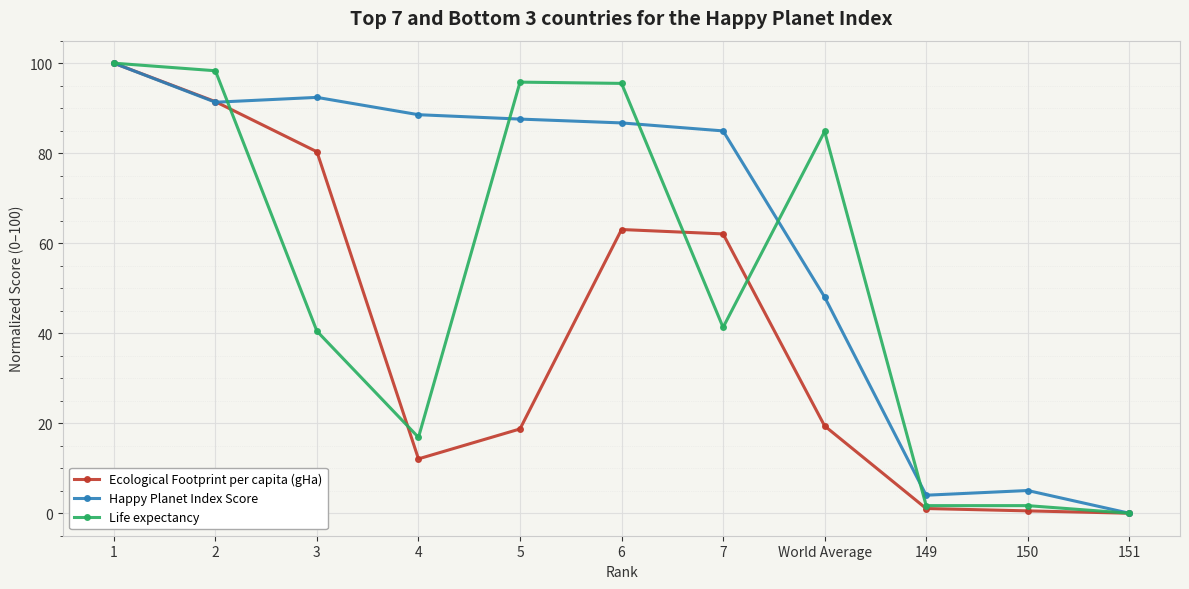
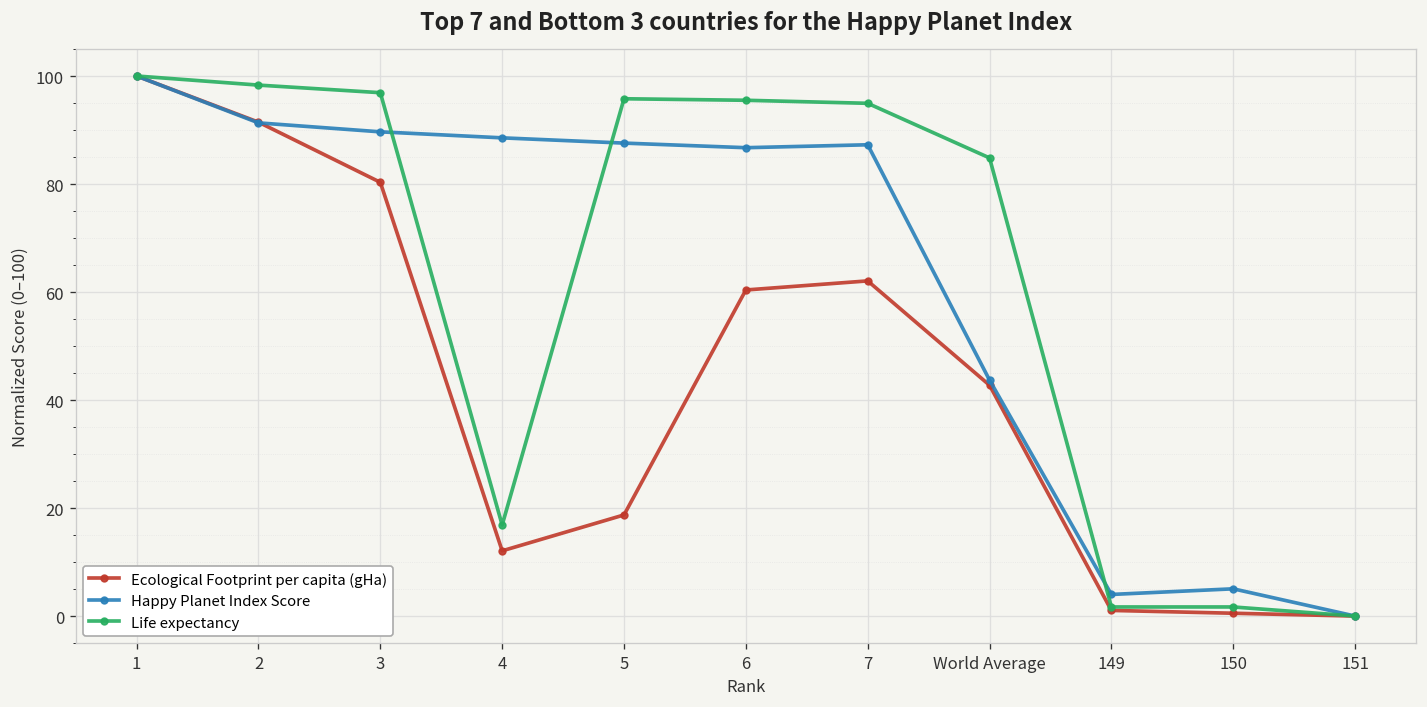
  {
    "Ecological Footprint per capita (gHa)": {
      "3": 80,
      "4": 12,
      "5": 19,
-     "6": 63,
+     "6": 60,
      "7": 62,
-     "World Average": 19,
+     "World Average": 43,
      "149": 1,
      "150": 1
    },
    "Happy Planet Index Score": {
-     "3": 92,
+     "3": 90,
      "4": 89,
      "5": 88,
      "6": 87,
-     "7": 85,
-     "World Average": 48,
+     "7": 87,
+     "World Average": 44,
      "149": 4,
      "150": 5
    },
    "Life expectancy": {
      "2": 98,
-     "3": 40,
+     "3": 97,
      "4": 17,
      "5": 96,
      "6": 96,
-     "7": 41,
+     "7": 95,
      "World Average": 85,
      "149": 2,
      "150": 2
    }
  }
